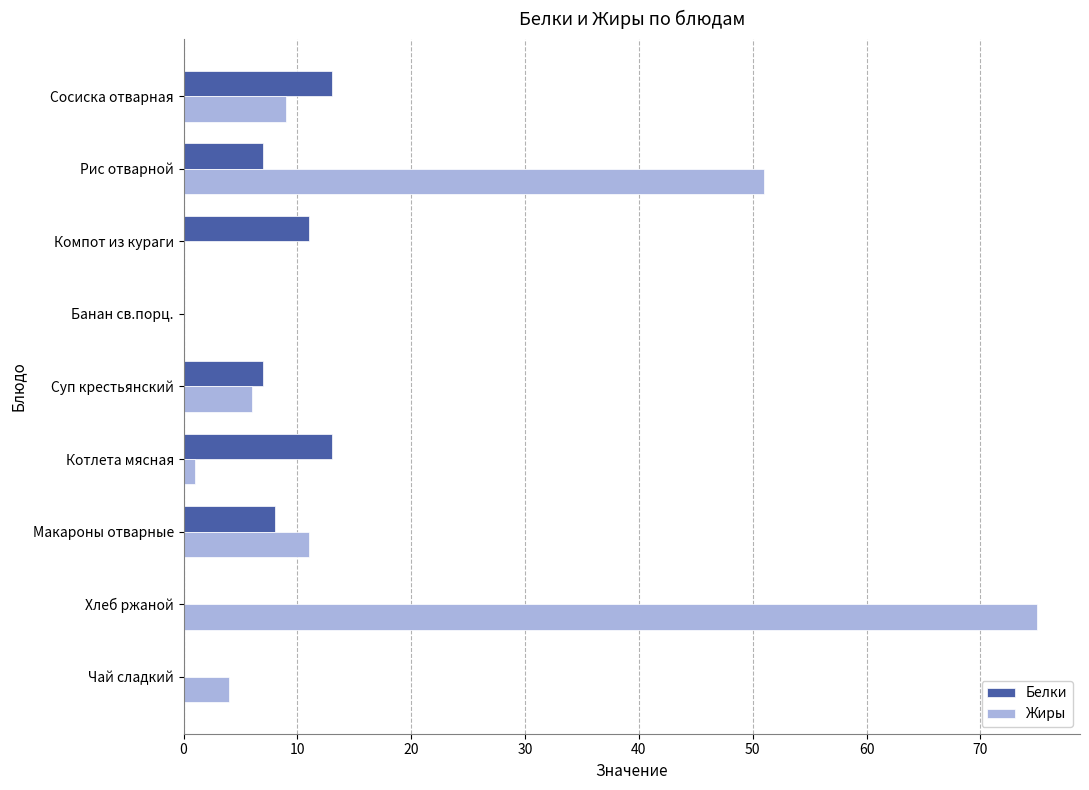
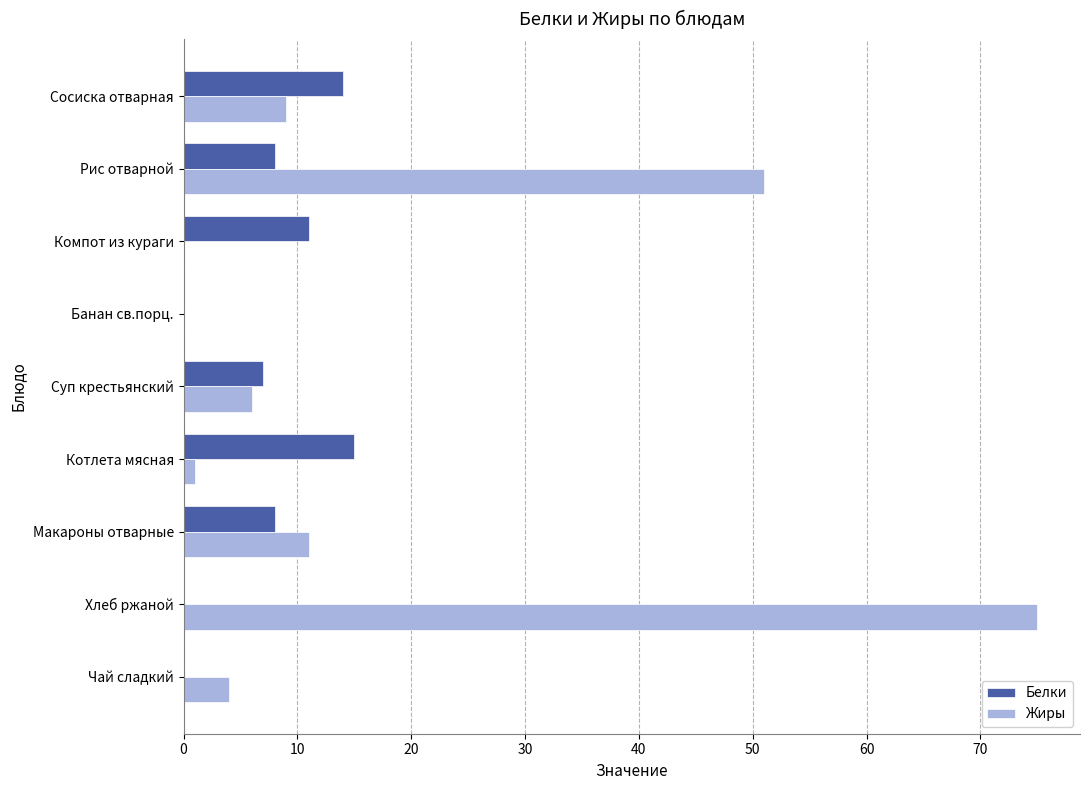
  {
    "Белки": {
-     "Сосиска отварная": 13,
-     "Рис отварной": 7,
+     "Сосиска отварная": 14,
+     "Рис отварной": 8,
      "Компот из кураги": 11,
      "Банан св.порц.": 0,
      "Суп крестьянский": 7,
-     "Котлета мясная": 13,
+     "Котлета мясная": 15,
      "Макароны отварные": 8,
      "Хлеб ржаной": 0,
      "Чай сладкий": 0
    },
    "Жиры": {
      "Сосиска отварная": 9,
      "Рис отварной": 51,
      "Компот из кураги": 0,
      "Банан св.порц.": 0,
      "Суп крестьянский": 6,
      "Котлета мясная": 1,
      "Макароны отварные": 11,
      "Хлеб ржаной": 75,
      "Чай сладкий": 4
    }
  }
